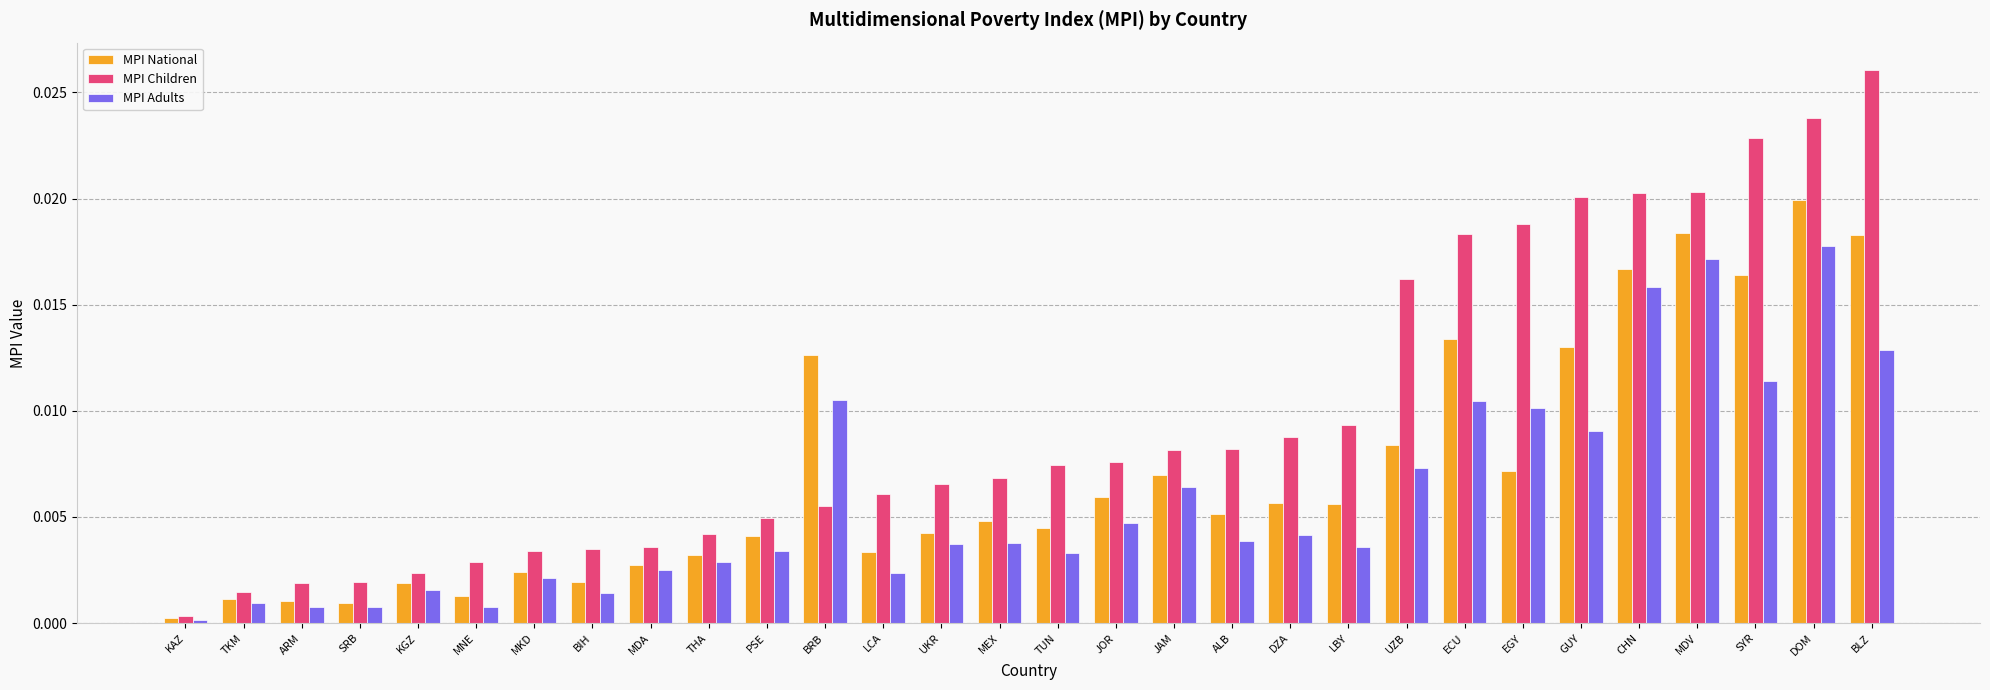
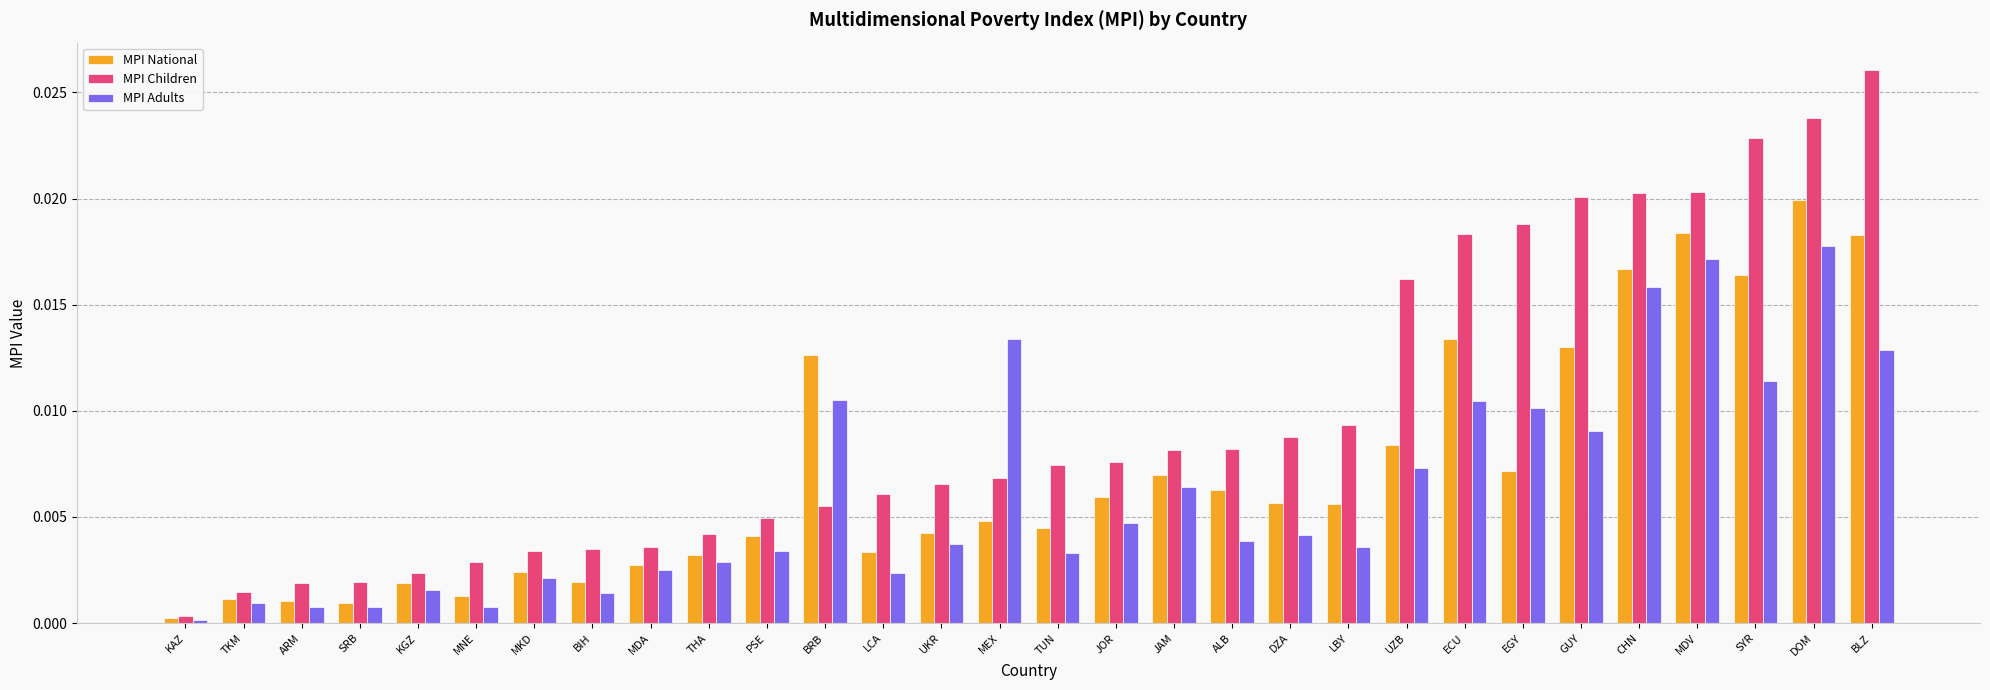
  {
    "MPI National": {
      "KAZ": 0.0002,
      "TKM": 0.0011,
      "ARM": 0.0010,
      "SRB": 0.0010,
      "KGZ": 0.0019,
      "MNE": 0.0013,
      "MKD": 0.0024,
      "BIH": 0.0019,
      "MDA": 0.0028,
      "THA": 0.0032,
      "PSE": 0.0041,
      "BRB": 0.0126,
      "LCA": 0.0034,
      "UKR": 0.0042,
      "MEX": 0.0048,
      "TUN": 0.0045,
      "JOR": 0.0059,
      "JAM": 0.0070,
-     "ALB": 0.0052,
+     "ALB": 0.0063,
      "DZA": 0.0057,
      "LBY": 0.0056,
      "UZB": 0.0084,
      "ECU": 0.0134,
      "EGY": 0.0072,
      "GUY": 0.0130,
      "CHN": 0.0167,
      "MDV": 0.0184,
      "SYR": 0.0164,
      "DOM": 0.0199,
      "BLZ": 0.0183
    },
    "MPI Children": {
      "KAZ": 0.0003,
      "TKM": 0.0015,
      "ARM": 0.0019,
      "SRB": 0.0020,
      "KGZ": 0.0024,
      "MNE": 0.0029,
      "MKD": 0.0034,
      "BIH": 0.0035,
      "MDA": 0.0036,
      "THA": 0.0042,
      "PSE": 0.0050,
      "BRB": 0.0055,
      "LCA": 0.0061,
      "UKR": 0.0066,
      "MEX": 0.0068,
      "TUN": 0.0075,
      "JOR": 0.0076,
      "JAM": 0.0081,
      "ALB": 0.0082,
      "DZA": 0.0088,
      "LBY": 0.0093,
      "UZB": 0.0162,
      "ECU": 0.0183,
      "EGY": 0.0188,
      "GUY": 0.0201,
      "CHN": 0.0203,
      "MDV": 0.0203,
      "SYR": 0.0228,
      "DOM": 0.0238,
      "BLZ": 0.0260
    },
    "MPI Adults": {
      "KAZ": 0.0002,
      "TKM": 0.0010,
      "ARM": 0.0008,
      "SRB": 0.0007,
      "KGZ": 0.0016,
      "MNE": 0.0008,
      "MKD": 0.0021,
      "BIH": 0.0014,
      "MDA": 0.0025,
      "THA": 0.0029,
      "PSE": 0.0034,
      "BRB": 0.0105,
      "LCA": 0.0024,
      "UKR": 0.0037,
-     "MEX": 0.0038,
+     "MEX": 0.0134,
      "TUN": 0.0033,
      "JOR": 0.0047,
      "JAM": 0.0064,
      "ALB": 0.0039,
      "DZA": 0.0041,
      "LBY": 0.0036,
      "UZB": 0.0073,
      "ECU": 0.0105,
      "EGY": 0.0101,
      "GUY": 0.0090,
      "CHN": 0.0158,
      "MDV": 0.0172,
      "SYR": 0.0114,
      "DOM": 0.0178,
      "BLZ": 0.0129
    }
  }
